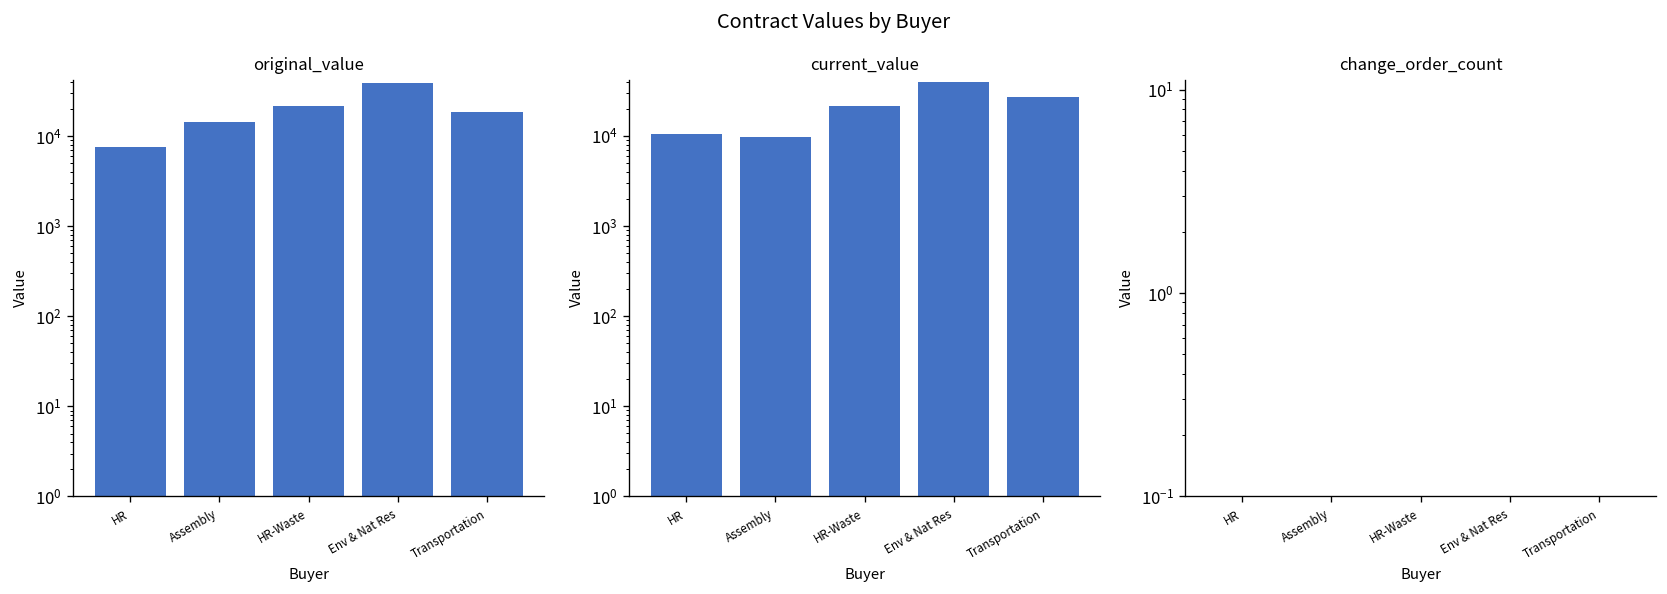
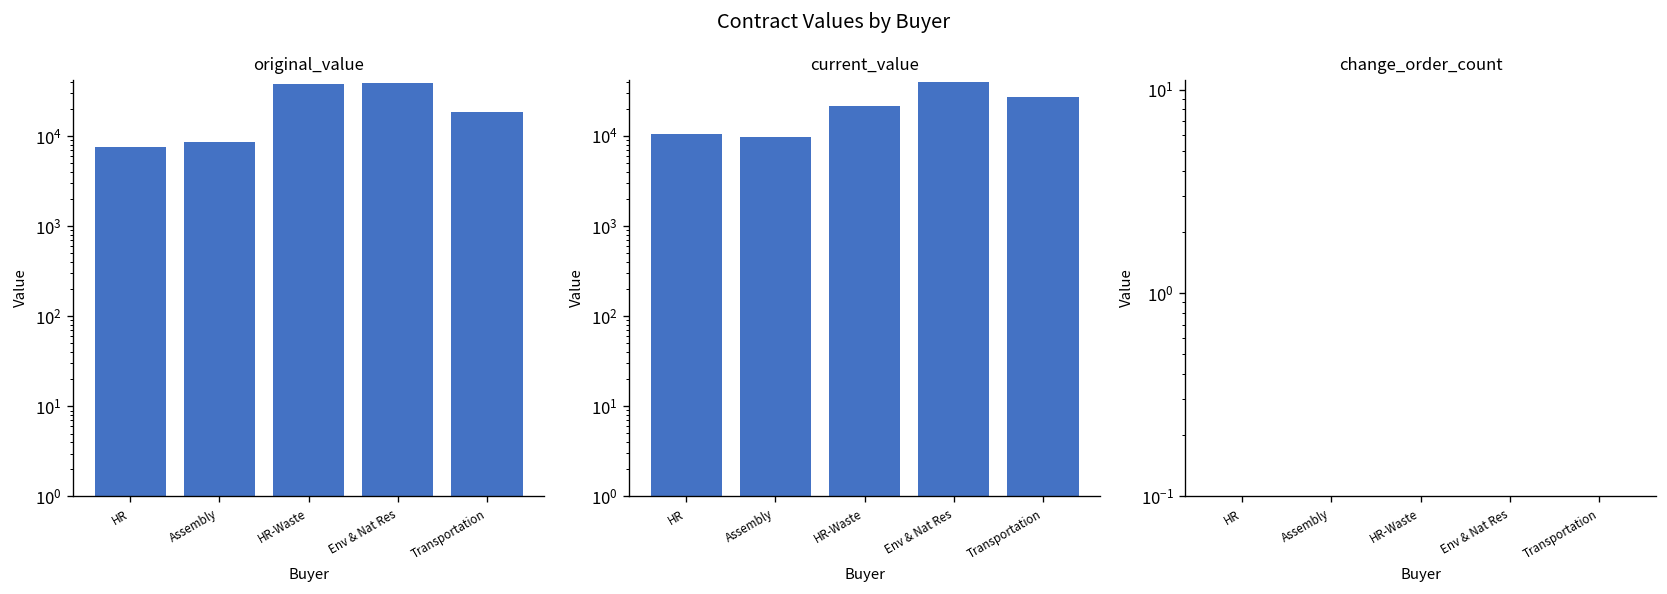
  {
    "original_value": {
      "HR": 8000,
-     "Assembly": 15000,
-     "HR-Waste": 21000,
+     "Assembly": 9000,
+     "HR-Waste": 40000,
      "Env & Nat Res": 40000,
      "Transportation": 18000
    },
    "current_value": {
      "HR": 11000,
      "Assembly": 10000,
      "HR-Waste": 21000,
      "Env & Nat Res": 40000,
      "Transportation": 27000
    }
  }
